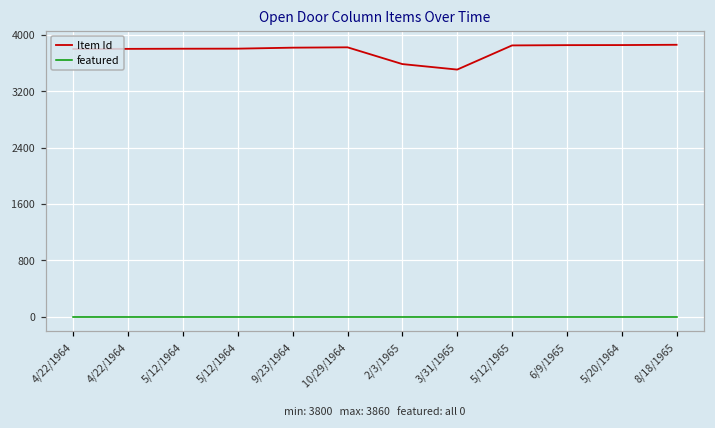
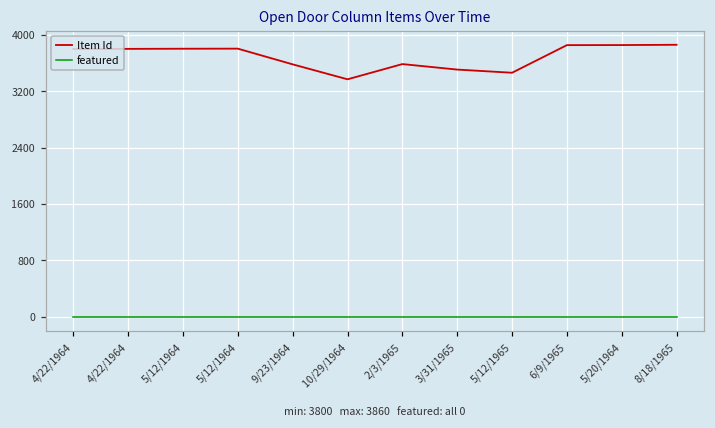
  {
    "Item Id": {
-     "9/23/1964": 3800,
-     "10/29/1964": 3800,
+     "9/23/1964": 3600,
+     "10/29/1964": 3400,
      "2/3/1965": 3600,
      "3/31/1965": 3500,
-     "5/12/1965": 3900,
+     "5/12/1965": 3500,
      "6/9/1965": 3900,
      "5/20/1964": 3900,
      "8/18/1965": 3900
    },
    "featured": {
      "9/23/1964": 0,
      "10/29/1964": 0,
      "2/3/1965": 0,
      "3/31/1965": 0,
      "5/12/1965": 0,
      "6/9/1965": 0,
      "5/20/1964": 0,
      "8/18/1965": 0
    }
  }
